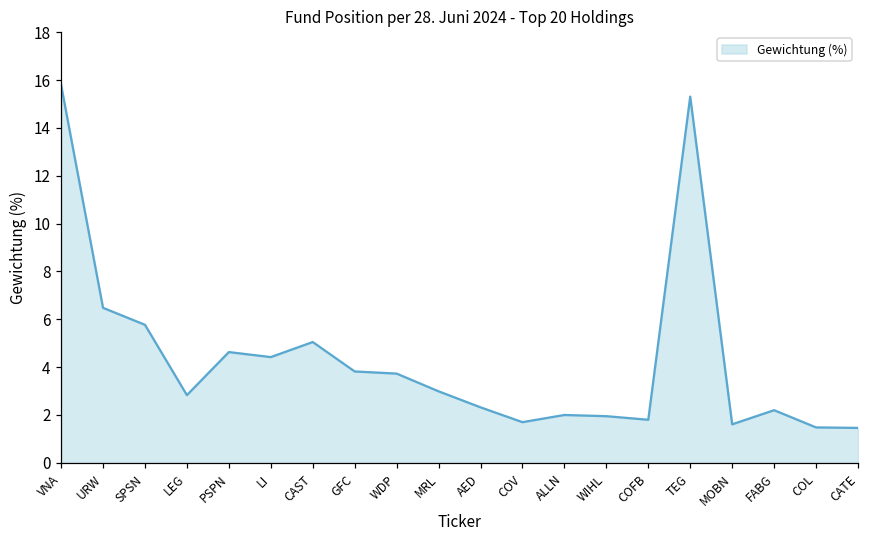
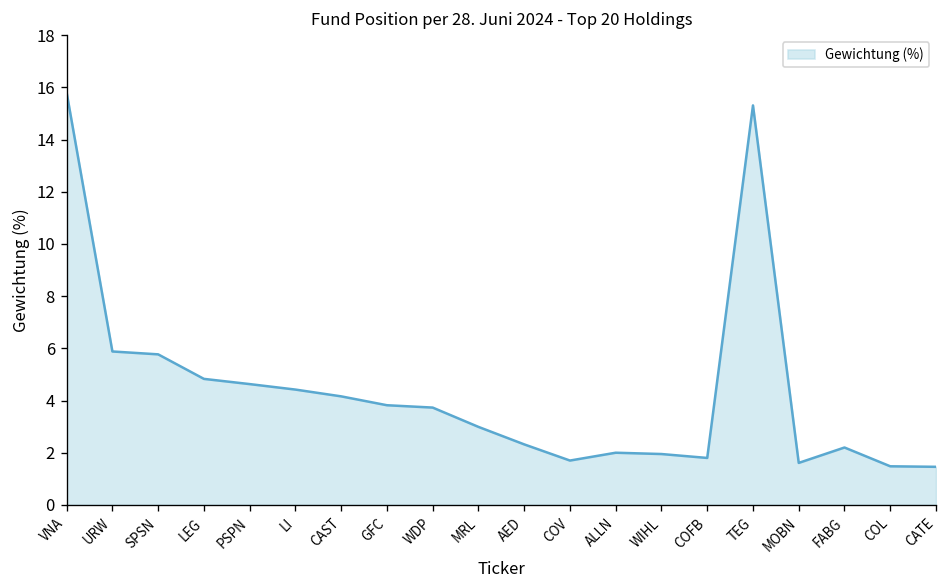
  {
    "VNA": 15.8,
-   "URW": 6.5,
+   "URW": 5.9,
    "SPSN": 5.8,
-   "LEG": 2.8,
+   "LEG": 4.8,
    "PSPN": 4.6,
    "LI": 4.4,
-   "CAST": 5.1,
+   "CAST": 4.2,
    "GFC": 3.8,
    "WDP": 3.7,
    "MRL": 3.0,
    "AED": 2.3,
    "COV": 1.7,
    "ALLN": 2.0,
    "WIHL": 2.0,
    "COFB": 1.8,
    "TEG": 15.3,
    "MOBN": 1.6,
    "FABG": 2.2,
    "COL": 1.5,
    "CATE": 1.5
  }
